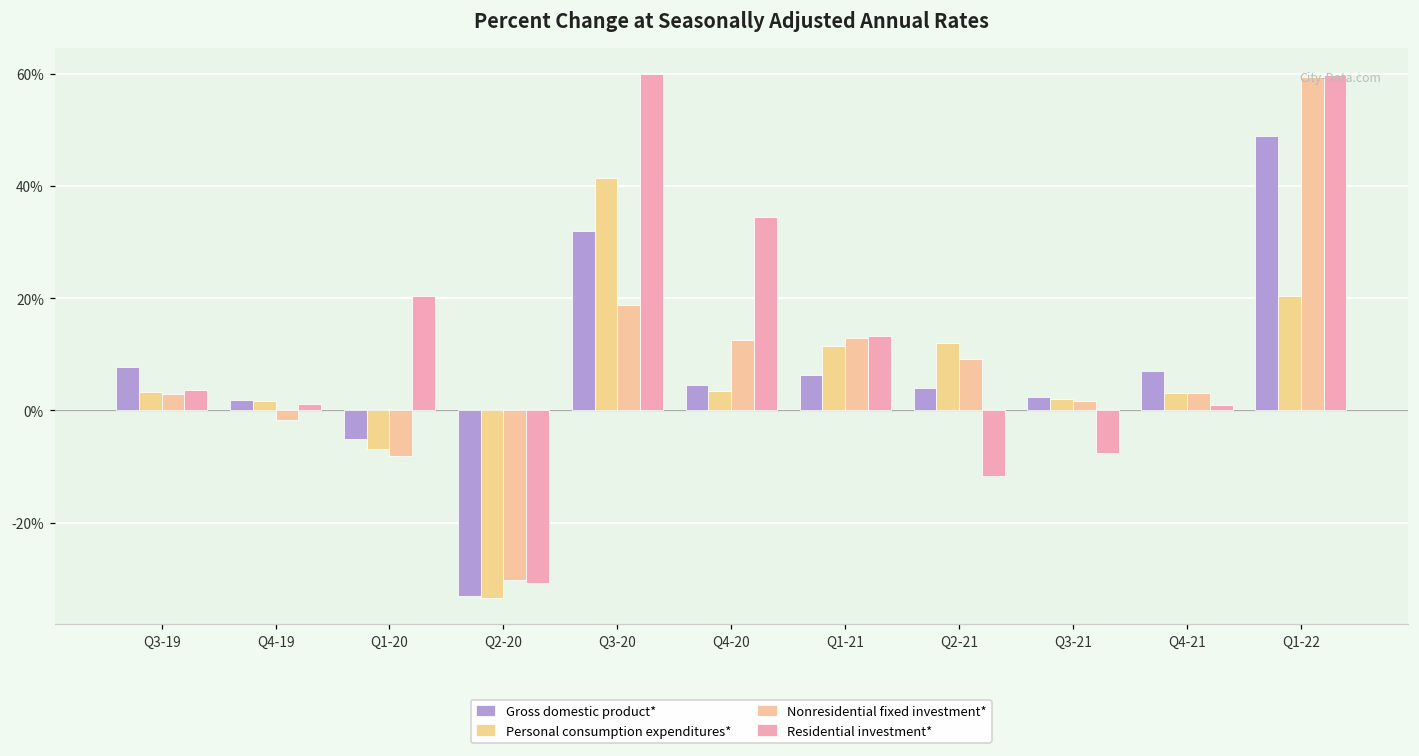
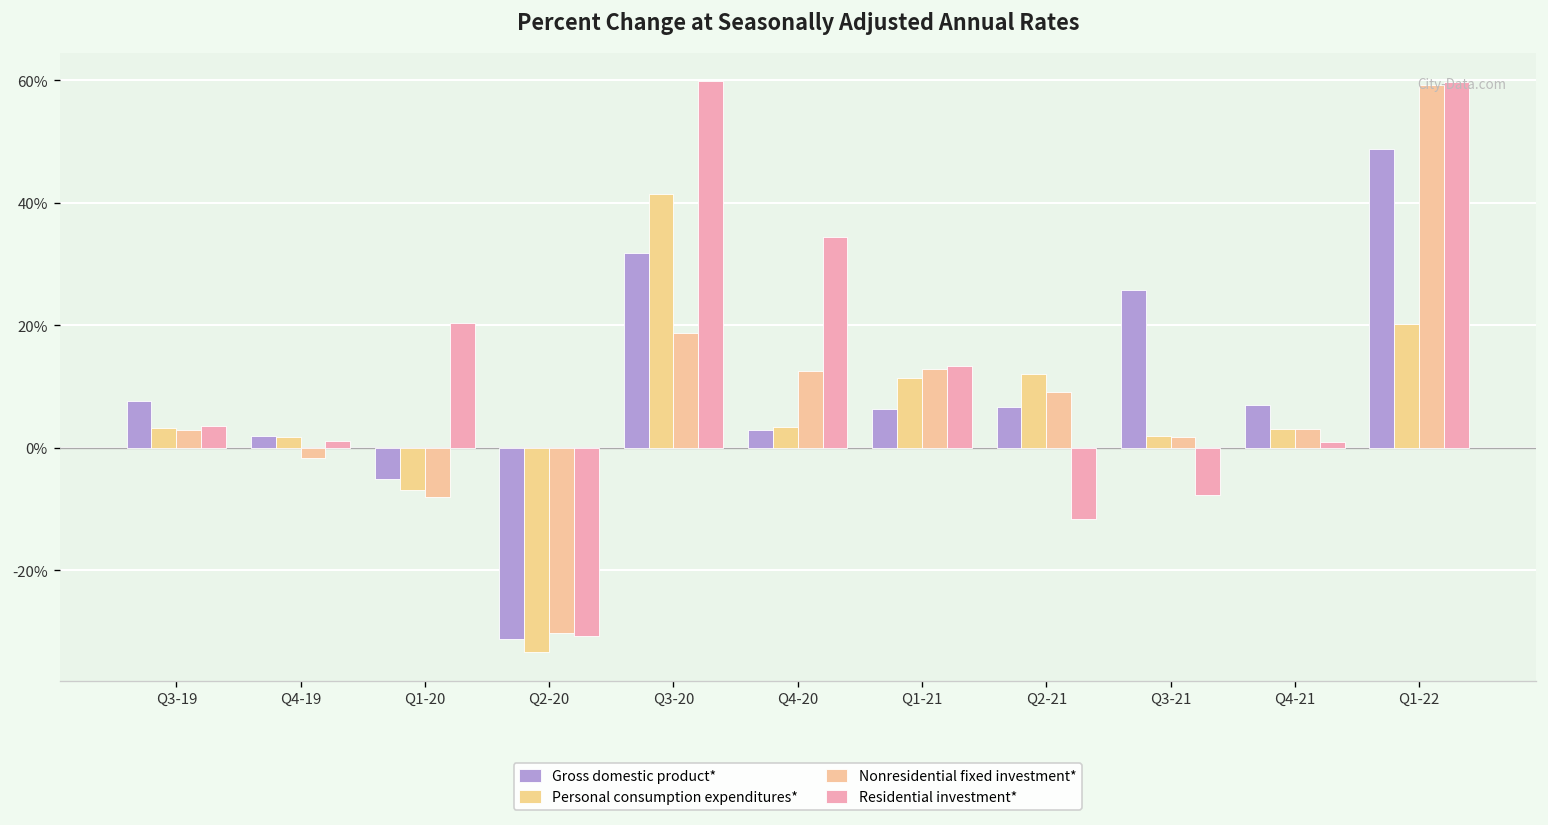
  {
    "Gross domestic product*": {
      "Q3-19": "8%",
      "Q4-19": "2%",
      "Q1-20": "-5%",
-     "Q2-20": "-33%",
+     "Q2-20": "-31%",
      "Q3-20": "32%",
-     "Q4-20": "5%",
+     "Q4-20": "3%",
      "Q1-21": "6%",
-     "Q2-21": "4%",
-     "Q3-21": "2%",
+     "Q2-21": "7%",
+     "Q3-21": "26%",
      "Q4-21": "7%",
      "Q1-22": "49%"
    }
  }
